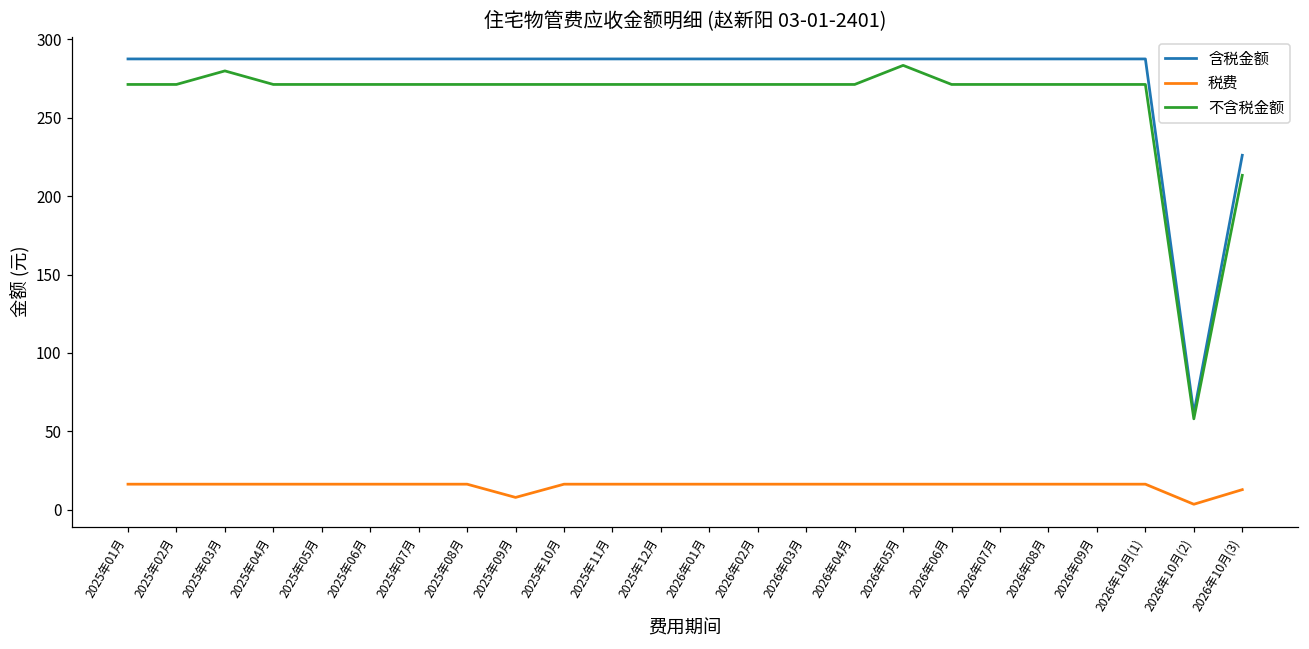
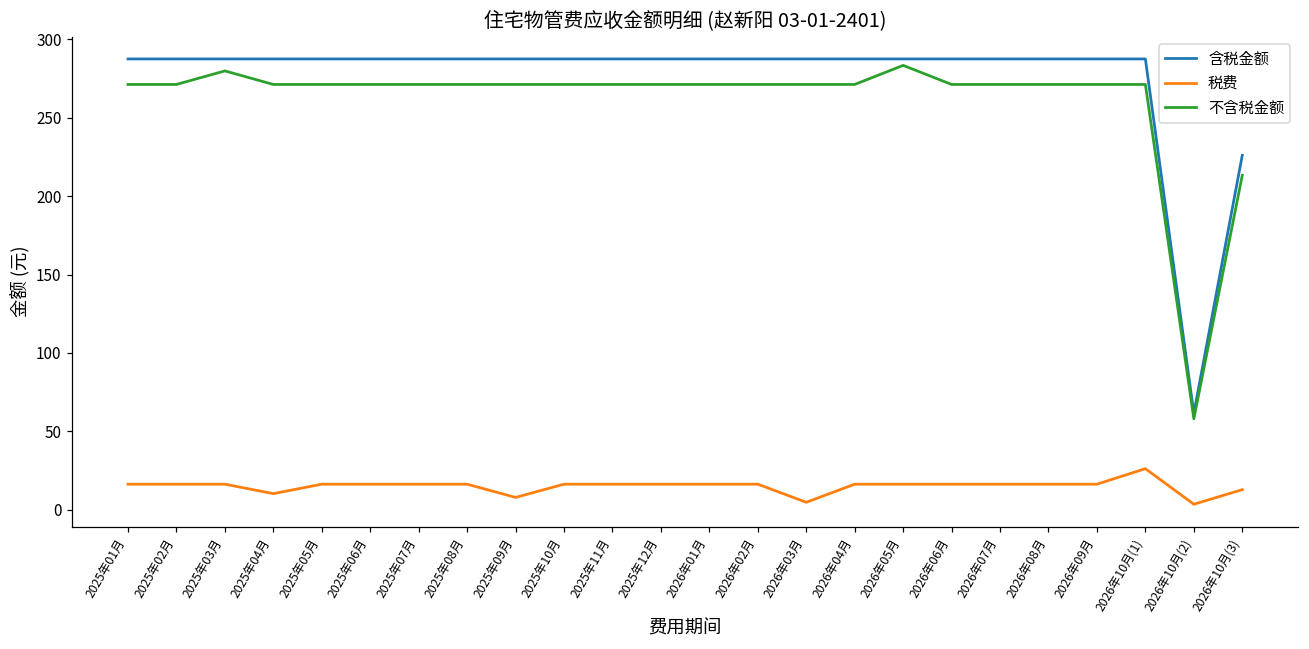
  {
    "含税金额": {
      "2025年01月": 288,
      "2025年02月": 288,
      "2025年03月": 288,
      "2025年04月": 288,
      "2025年05月": 288,
      "2025年06月": 288,
      "2025年07月": 288,
      "2025年08月": 288,
      "2025年09月": 288,
      "2025年10月": 288,
      "2025年11月": 288,
      "2025年12月": 288,
      "2026年01月": 288,
      "2026年02月": 288,
      "2026年03月": 288,
      "2026年04月": 288,
      "2026年05月": 288,
      "2026年06月": 288,
      "2026年07月": 288,
      "2026年08月": 288,
      "2026年09月": 288,
      "2026年10月(1)": 288,
      "2026年10月(2)": 61,
      "2026年10月(3)": 226
    },
    "税费": {
      "2025年01月": 16,
      "2025年02月": 16,
      "2025年03月": 16,
-     "2025年04月": 16,
+     "2025年04月": 10,
      "2025年05月": 16,
      "2025年06月": 16,
      "2025年07月": 16,
      "2025年08月": 16,
      "2025年09月": 8,
      "2025年10月": 16,
      "2025年11月": 16,
      "2025年12月": 16,
      "2026年01月": 16,
      "2026年02月": 16,
-     "2026年03月": 16,
+     "2026年03月": 5,
      "2026年04月": 16,
      "2026年05月": 16,
      "2026年06月": 16,
      "2026年07月": 16,
      "2026年08月": 16,
      "2026年09月": 16,
-     "2026年10月(1)": 16,
+     "2026年10月(1)": 26,
      "2026年10月(2)": 3,
      "2026年10月(3)": 13
    },
    "不含税金额": {
      "2025年01月": 271,
      "2025年02月": 271,
      "2025年03月": 280,
      "2025年04月": 271,
      "2025年05月": 271,
      "2025年06月": 271,
      "2025年07月": 271,
      "2025年08月": 271,
      "2025年09月": 271,
      "2025年10月": 271,
      "2025年11月": 271,
      "2025年12月": 271,
      "2026年01月": 271,
      "2026年02月": 271,
      "2026年03月": 271,
      "2026年04月": 271,
      "2026年05月": 283,
      "2026年06月": 271,
      "2026年07月": 271,
      "2026年08月": 271,
      "2026年09月": 271,
      "2026年10月(1)": 271,
      "2026年10月(2)": 58,
      "2026年10月(3)": 213
    }
  }
